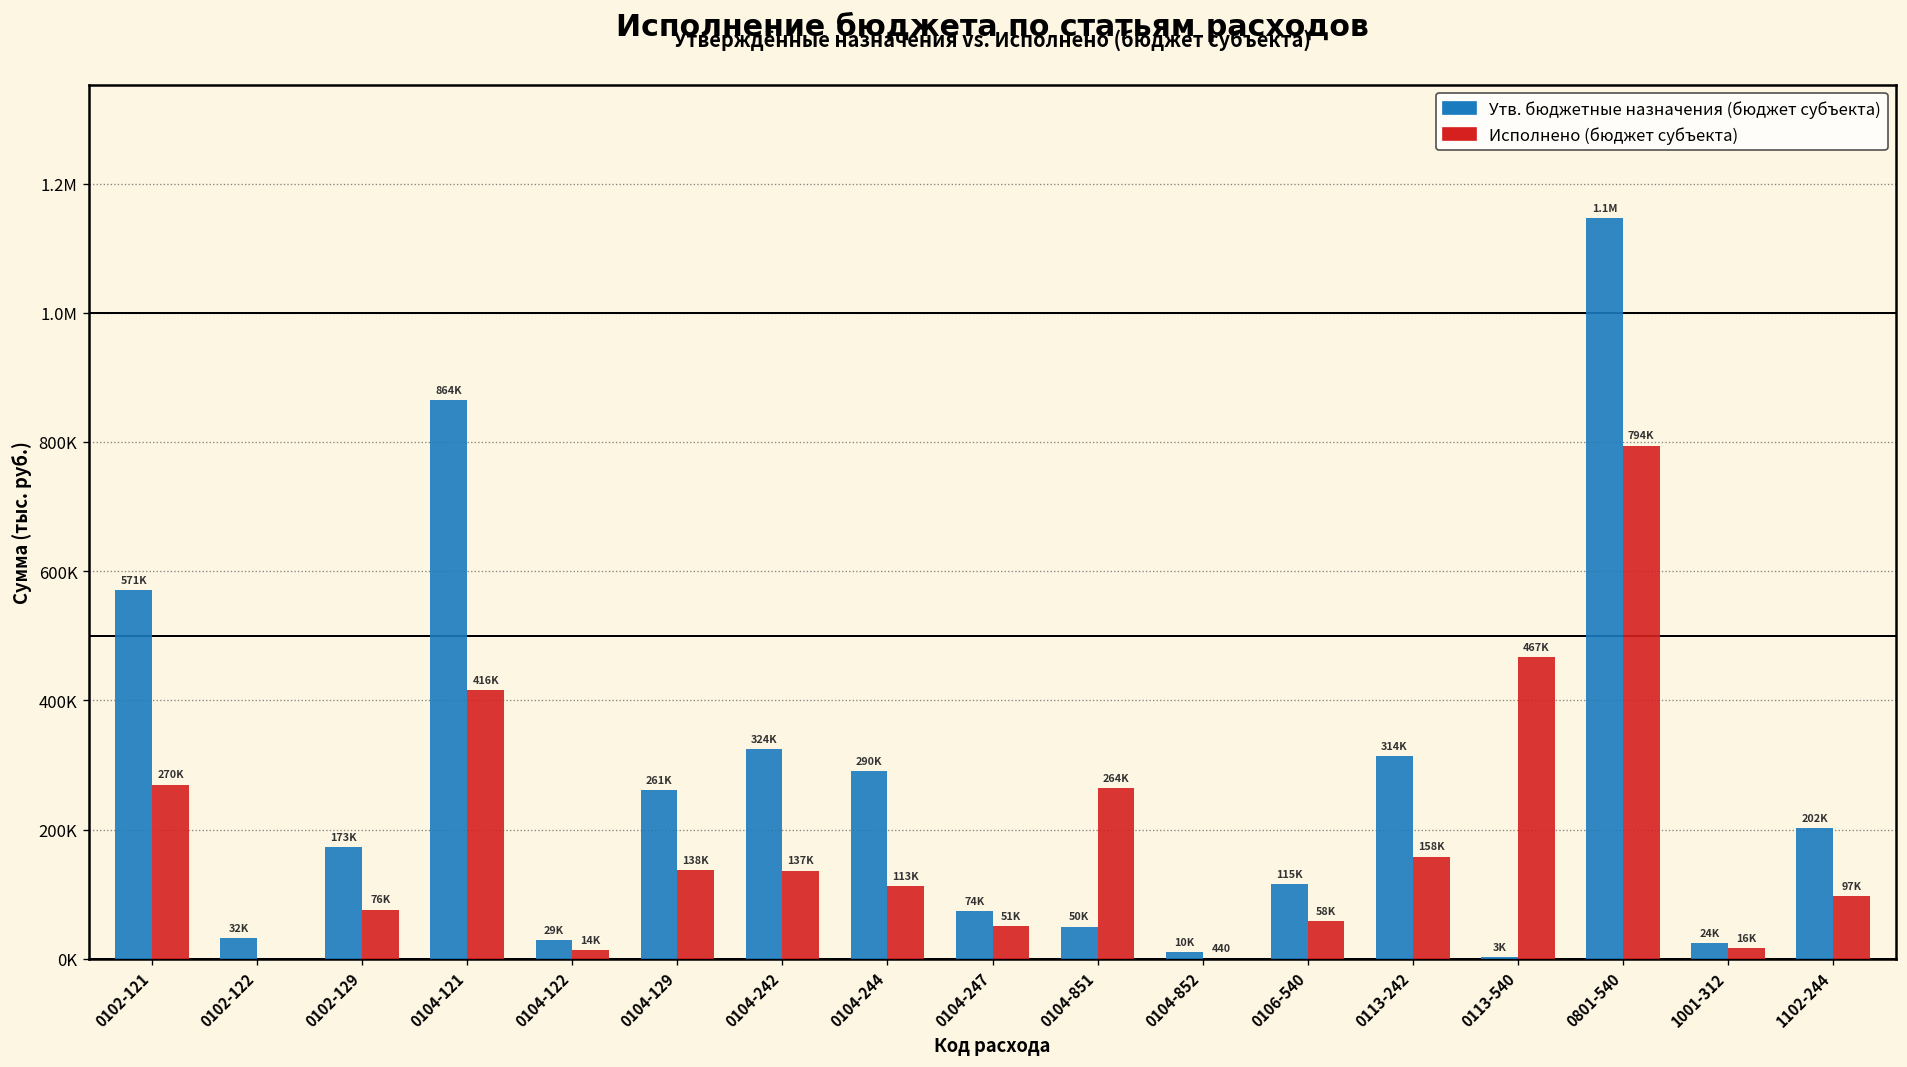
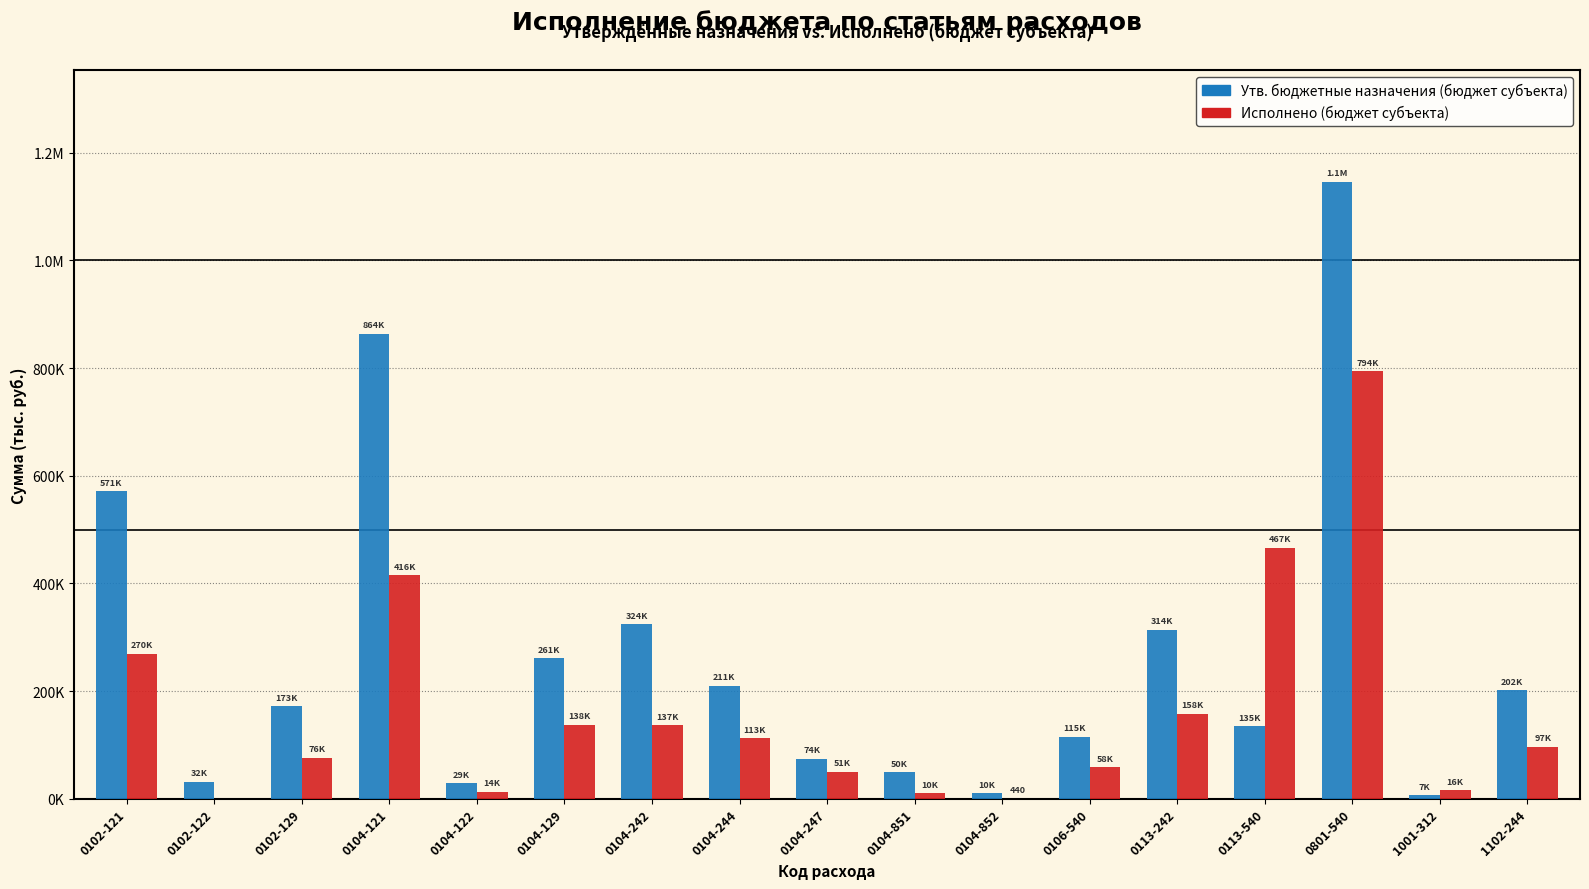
  {
    "Утв. бюджетные назначения (бюджет субъекта)": {
      "0102-121": "571K",
      "0102-122": "32K",
      "0102-129": "173K",
      "0104-121": "864K",
      "0104-122": "29K",
      "0104-129": "261K",
      "0104-242": "324K",
-     "0104-244": "290K",
+     "0104-244": "211K",
      "0104-247": "74K",
      "0104-851": "50K",
      "0104-852": "10K",
      "0106-540": "115K",
      "0113-242": "314K",
-     "0113-540": "3K",
+     "0113-540": "135K",
      "0801-540": "1.1M",
-     "1001-312": "24K",
+     "1001-312": "7K",
      "1102-244": "202K"
    },
    "Исполнено (бюджет субъекта)": {
      "0102-121": "270K",
      "0102-129": "76K",
      "0104-121": "416K",
      "0104-122": "14K",
      "0104-129": "138K",
      "0104-242": "137K",
      "0104-244": "113K",
      "0104-247": "51K",
-     "0104-851": "264K",
+     "0104-851": "10K",
      "0104-852": "440",
      "0106-540": "58K",
      "0113-242": "158K",
      "0113-540": "467K",
      "0801-540": "794K",
      "1001-312": "16K",
      "1102-244": "97K"
    }
  }
